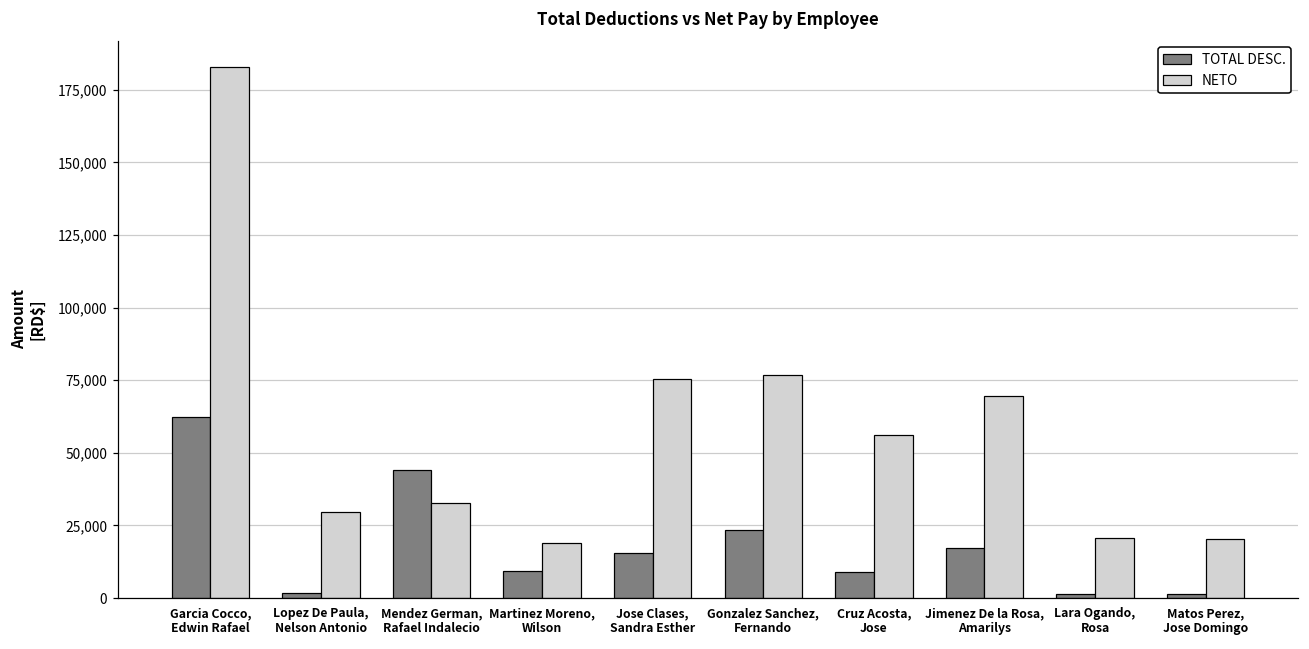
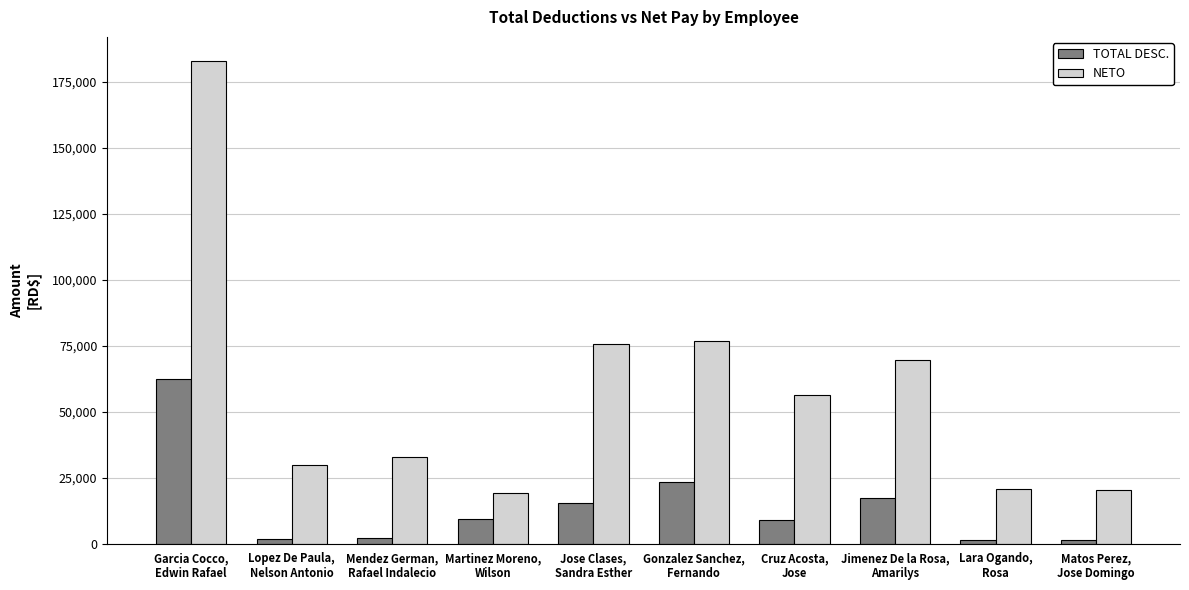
  {
    "TOTAL DESC.": {
      "Garcia Cocco, Edwin Rafael": "62,000",
      "Lopez De Paula, Nelson Antonio": "2,000",
-     "Mendez German, Rafael Indalecio": "44,000",
+     "Mendez German, Rafael Indalecio": "2,000",
      "Martinez Moreno, Wilson": "9,000",
      "Jose Clases, Sandra Esther": "16,000",
      "Gonzalez Sanchez, Fernando": "23,000",
      "Cruz Acosta, Jose": "9,000",
      "Jimenez De la Rosa, Amarilys": "17,000",
      "Lara Ogando, Rosa": "1,000",
      "Matos Perez, Jose Domingo": "1,000"
    },
    "NETO": {
      "Garcia Cocco, Edwin Rafael": "183,000",
      "Lopez De Paula, Nelson Antonio": "30,000",
      "Mendez German, Rafael Indalecio": "33,000",
      "Martinez Moreno, Wilson": "19,000",
      "Jose Clases, Sandra Esther": "75,000",
      "Gonzalez Sanchez, Fernando": "77,000",
      "Cruz Acosta, Jose": "56,000",
      "Jimenez De la Rosa, Amarilys": "70,000",
      "Lara Ogando, Rosa": "21,000",
      "Matos Perez, Jose Domingo": "20,000"
    }
  }
